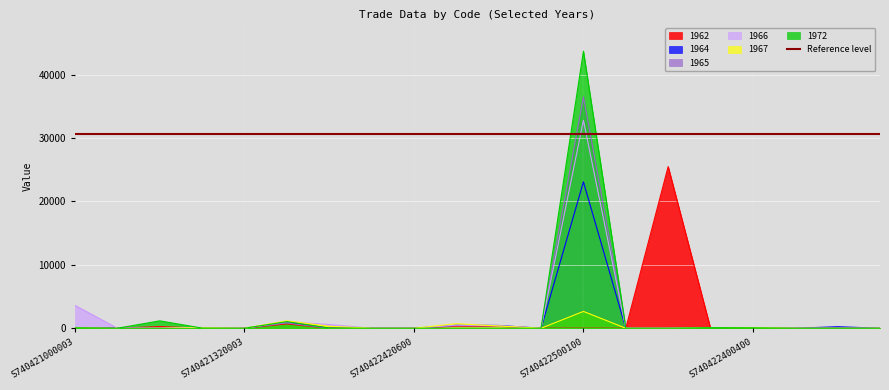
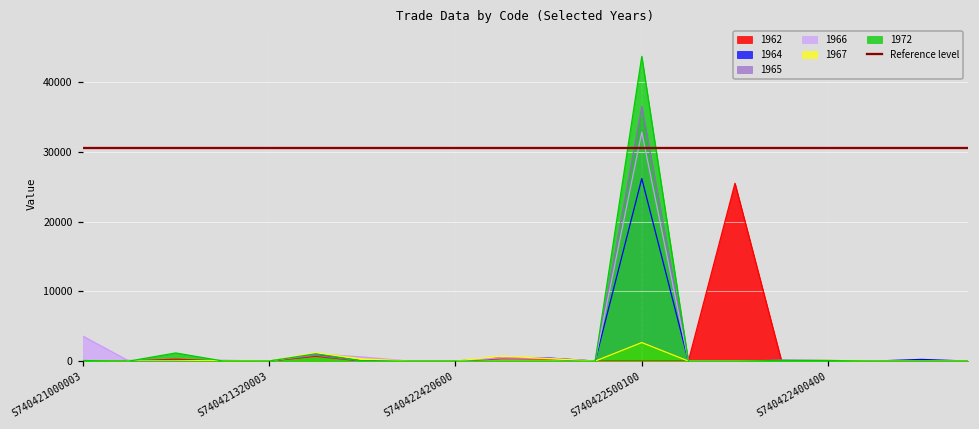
  {
    "1962": {
      "S740422500100": 0
    },
    "1964": {
-     "S740422500100": 23000
+     "S740422500100": 26000
    },
    "1965": {
      "S740422500100": 37000
    },
    "1966": {
      "S740421000003": 4000,
      "S740422500100": 33000
    },
    "1967": {
      "S740422500100": 3000
    },
    "1972": {
      "S740422500100": 44000
    }
  }
